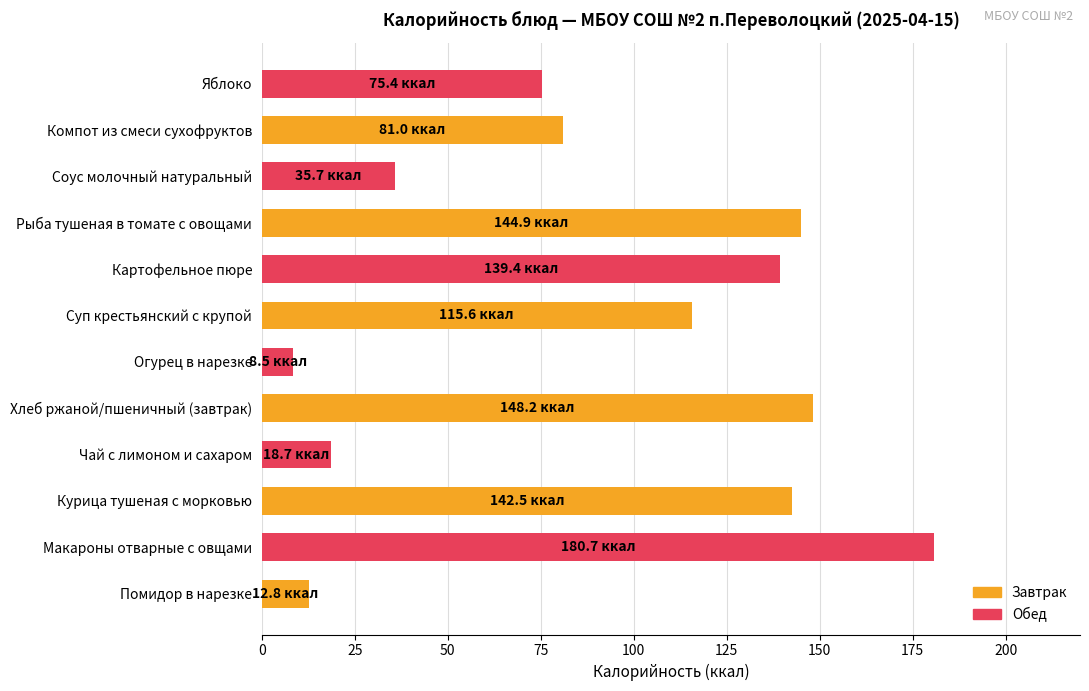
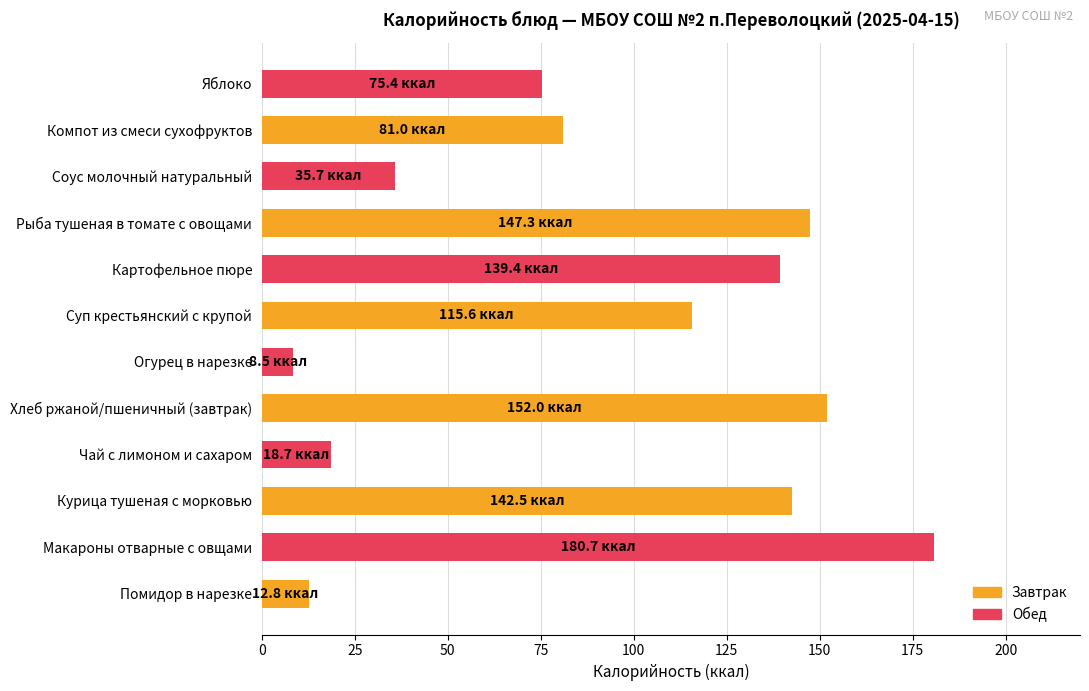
  {
    "Яблоко": 75.4,
    "Компот из смеси сухофруктов": 81.0,
    "Соус молочный натуральный": 35.7,
-   "Рыба тушеная в томате с овощами": 144.9,
+   "Рыба тушеная в томате с овощами": 147.3,
    "Картофельное пюре": 139.4,
    "Суп крестьянский с крупой": 115.6,
    "Огурец в нарезке": 8.5,
-   "Хлеб ржаной/пшеничный (завтрак)": 148.2,
+   "Хлеб ржаной/пшеничный (завтрак)": 152.0,
    "Чай с лимоном и сахаром": 18.7,
    "Курица тушеная с морковью": 142.5,
    "Макароны отварные с овщами": 180.7,
    "Помидор в нарезке": 12.8
  }
